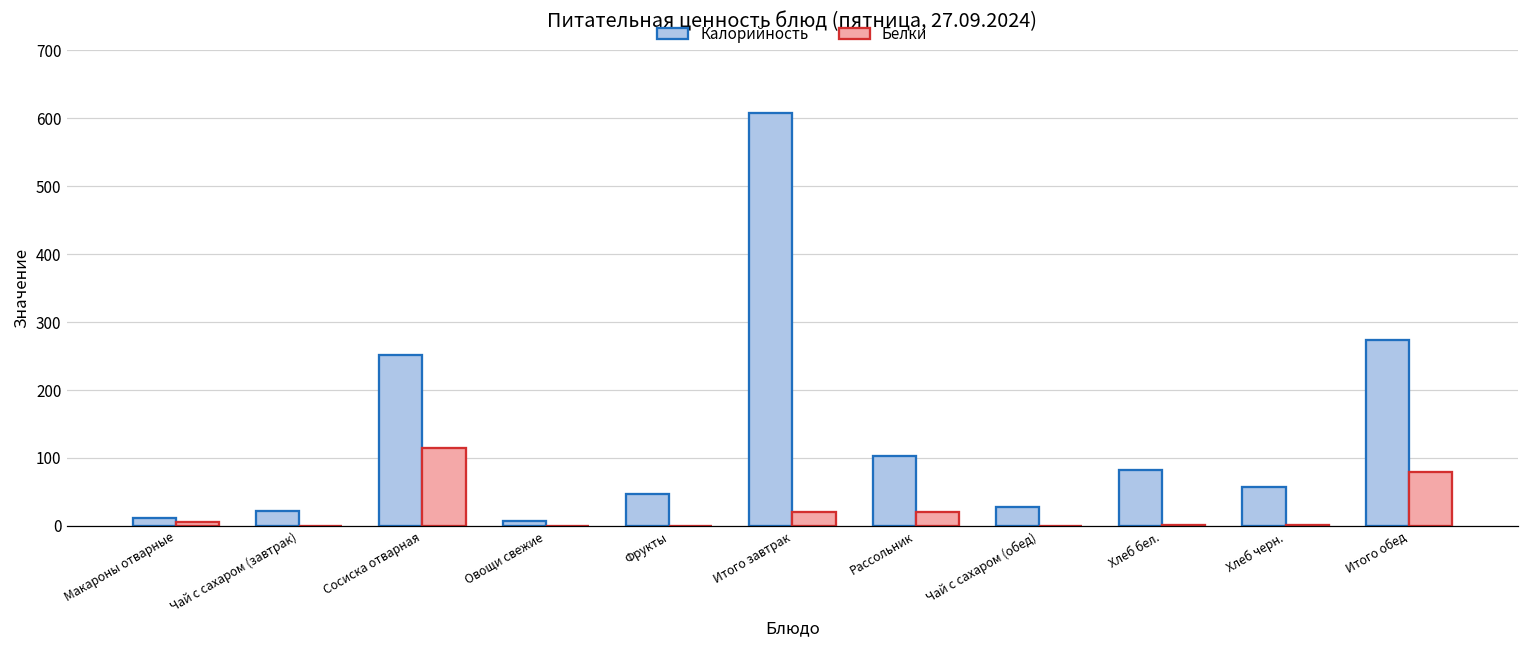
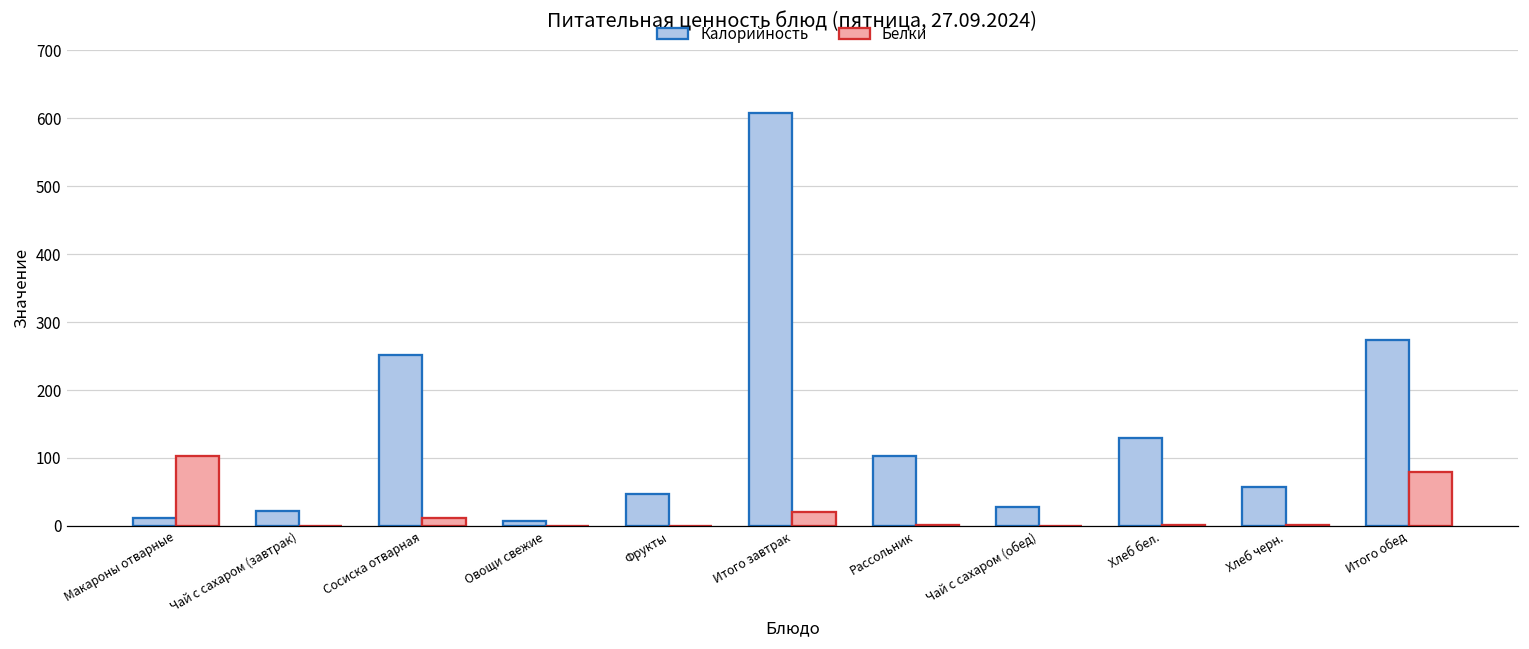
  {
    "Калорийность": {
      "Макароны отварные": 10,
      "Чай с сахаром (завтрак)": 20,
      "Сосиска отварная": 250,
      "Овощи свежие": 10,
      "Фрукты": 50,
      "Итого завтрак": 610,
      "Рассольник": 100,
      "Чай с сахаром (обед)": 30,
-     "Хлеб бел.": 80,
+     "Хлеб бел.": 130,
      "Хлеб черн.": 60,
      "Итого обед": 270
    },
    "Белки": {
-     "Макароны отварные": 10,
+     "Макароны отварные": 100,
      "Чай с сахаром (завтрак)": 0,
-     "Сосиска отварная": 110,
+     "Сосиска отварная": 10,
      "Овощи свежие": 0,
      "Фрукты": 0,
      "Итого завтрак": 20,
-     "Рассольник": 20,
+     "Рассольник": 0,
      "Чай с сахаром (обед)": 0,
      "Итого обед": 80
    }
  }
